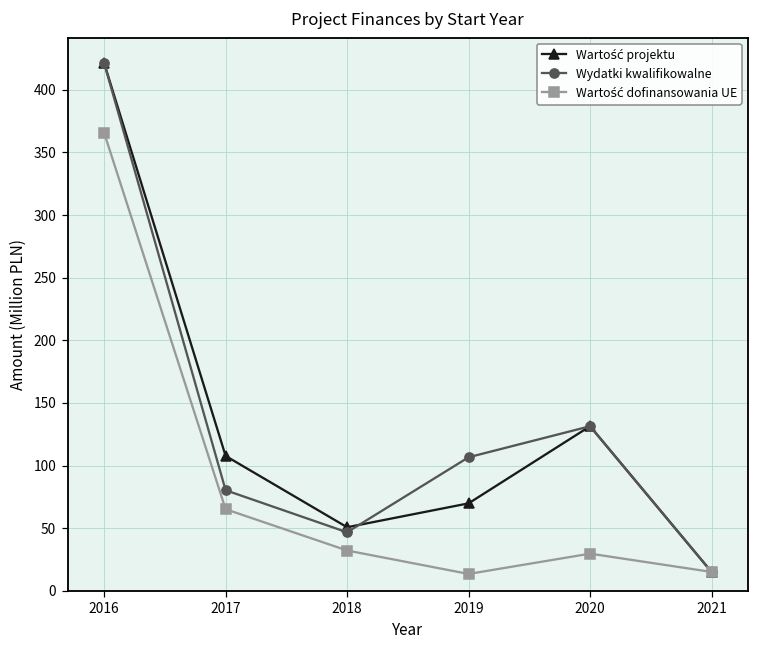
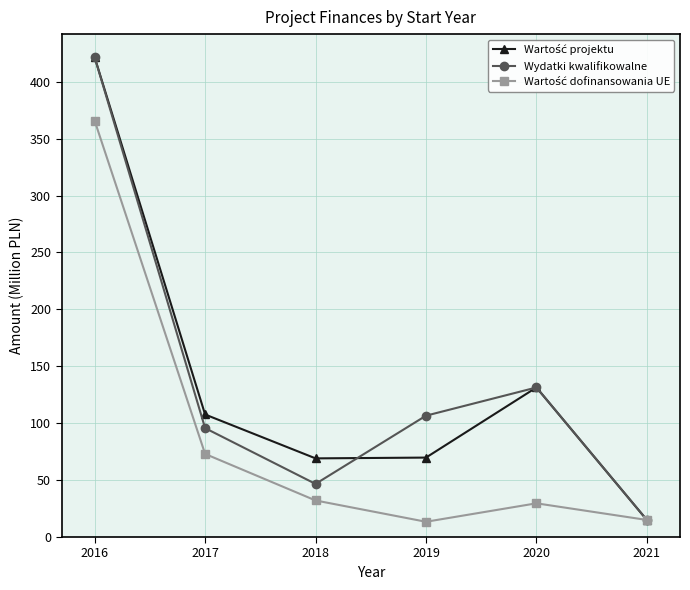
  {
    "Wartość projektu": {
      "2017": 108,
-     "2018": 51,
+     "2018": 69,
      "2019": 70
    },
    "Wydatki kwalifikowalne": {
-     "2017": 80,
+     "2017": 96,
      "2018": 47,
      "2019": 107
    },
    "Wartość dofinansowania UE": {
      "2016": 366,
-     "2017": 65,
+     "2017": 73,
      "2018": 32,
      "2019": 13,
      "2020": 30
    }
  }
